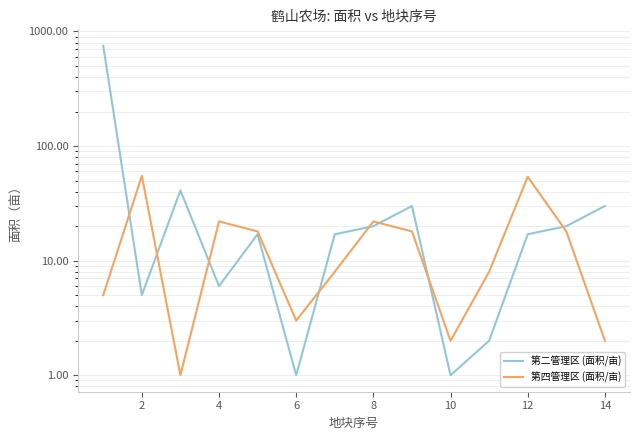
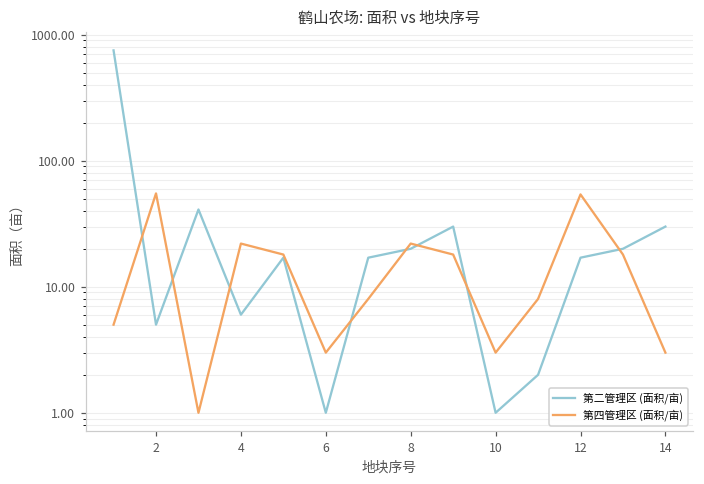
  {
    "第二管理区 (面积/亩)": {
      "2": 5,
      "4": 6,
      "6": 1,
      "8": 20,
      "10": 1,
      "12": 17,
      "14": 30
    },
    "第四管理区 (面积/亩)": {
      "2": 60,
      "4": 22,
      "6": 3,
      "8": 22,
-     "10": 2,
+     "10": 3,
      "12": 50,
-     "14": 2
+     "14": 3
    }
  }
